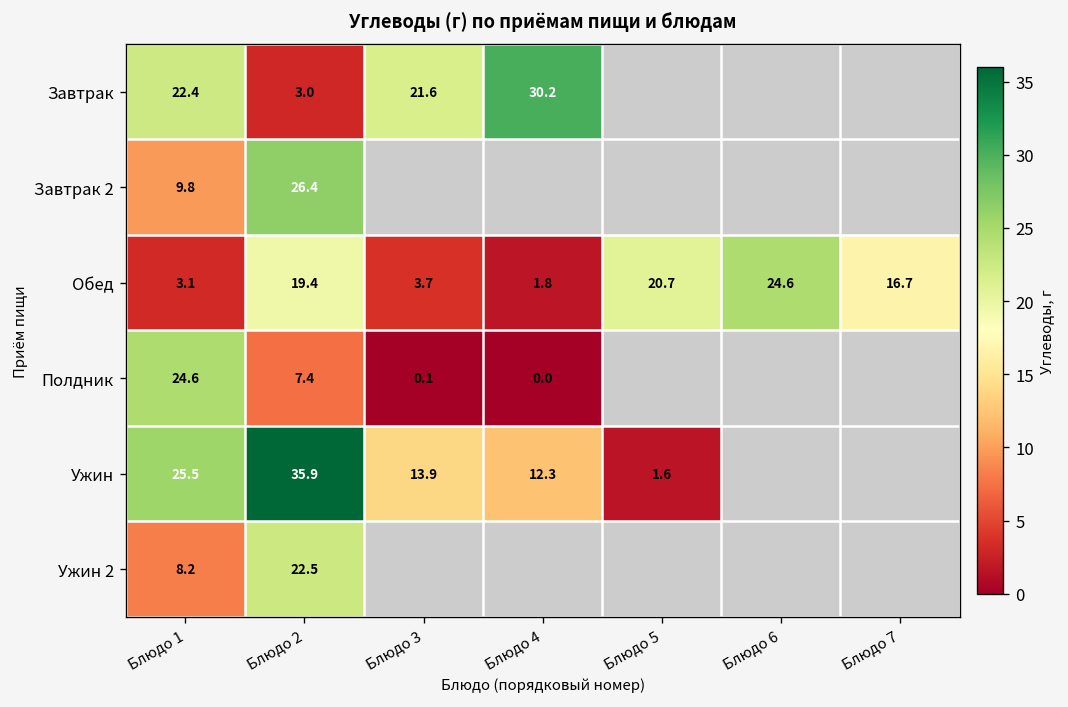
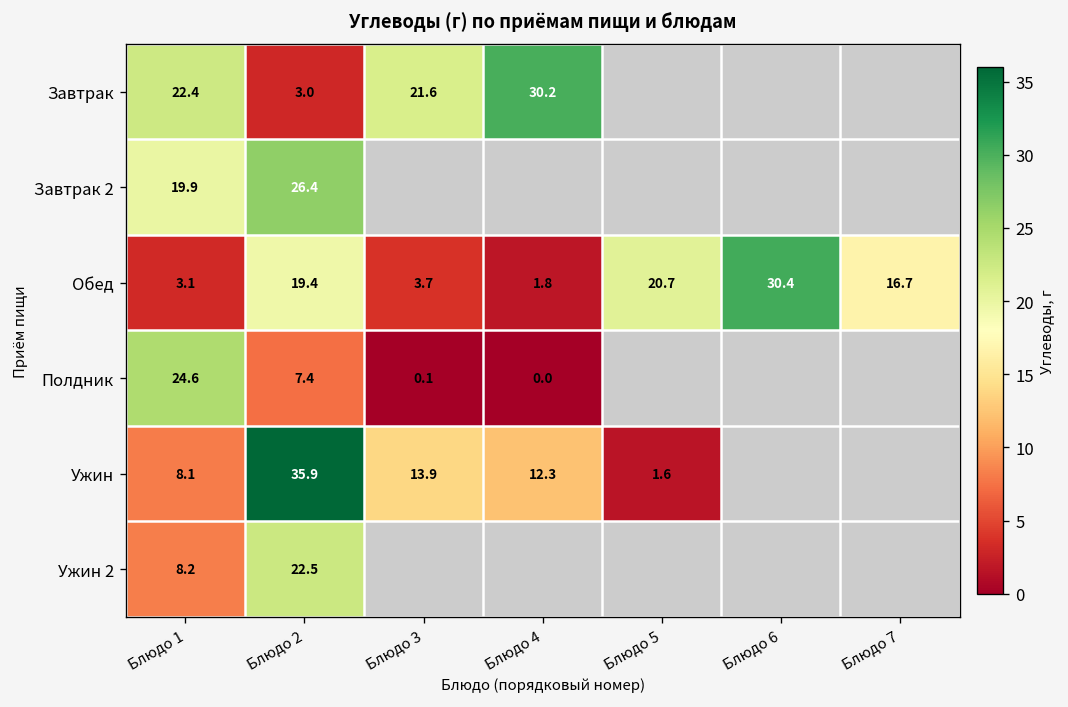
  {
    "Завтрак": {
      "Блюдо 1": 22.4,
      "Блюдо 2": 3.0,
      "Блюдо 3": 21.6,
      "Блюдо 4": 30.2
    },
    "Завтрак 2": {
-     "Блюдо 1": 9.8,
+     "Блюдо 1": 19.9,
      "Блюдо 2": 26.4
    },
    "Обед": {
      "Блюдо 1": 3.1,
      "Блюдо 2": 19.4,
      "Блюдо 3": 3.7,
      "Блюдо 4": 1.8,
      "Блюдо 5": 20.7,
-     "Блюдо 6": 24.6,
+     "Блюдо 6": 30.4,
      "Блюдо 7": 16.7
    },
    "Полдник": {
      "Блюдо 1": 24.6,
      "Блюдо 2": 7.4,
      "Блюдо 3": 0.1,
      "Блюдо 4": 0.0
    },
    "Ужин": {
-     "Блюдо 1": 25.5,
+     "Блюдо 1": 8.1,
      "Блюдо 2": 35.9,
      "Блюдо 3": 13.9,
      "Блюдо 4": 12.3,
      "Блюдо 5": 1.6
    },
    "Ужин 2": {
      "Блюдо 1": 8.2,
      "Блюдо 2": 22.5
    }
  }
